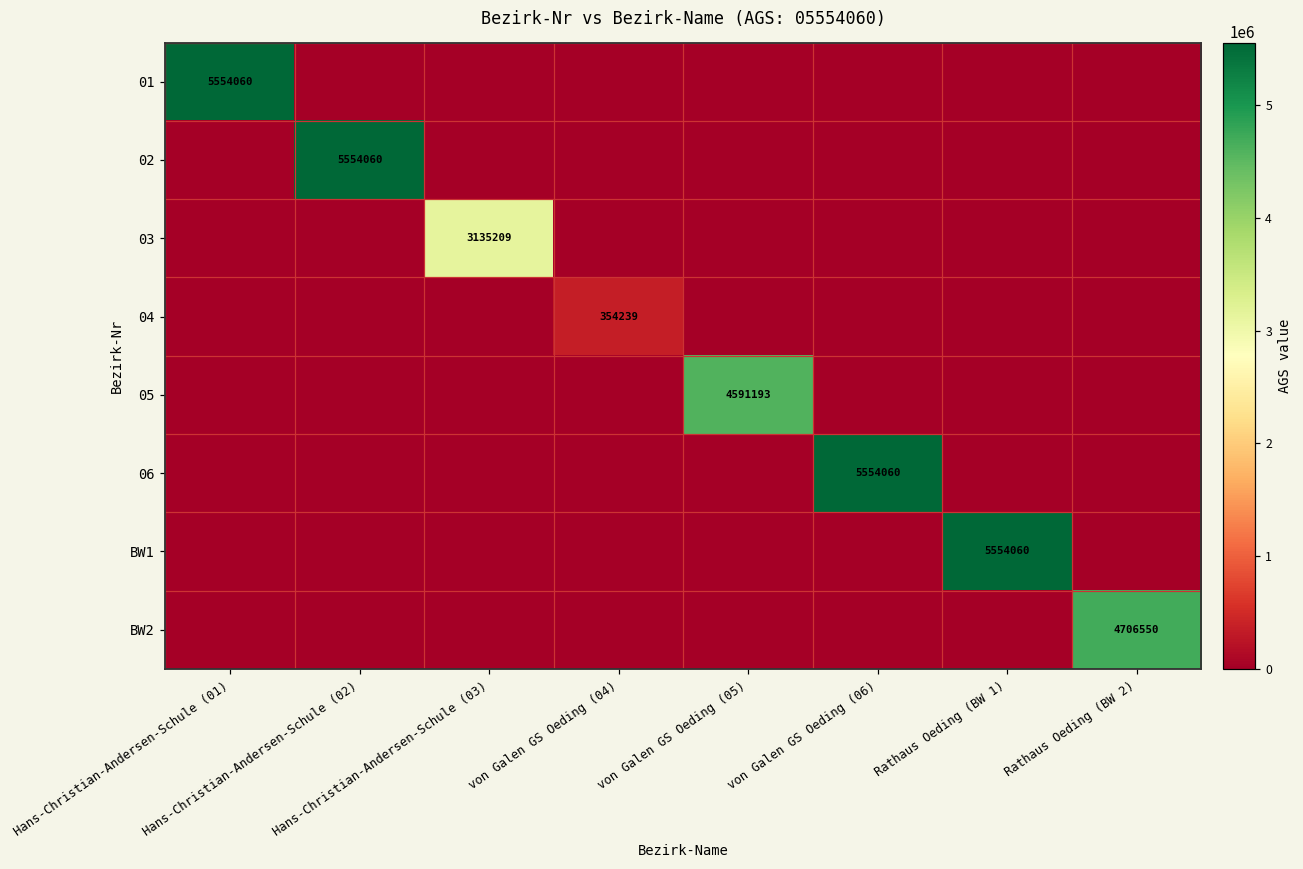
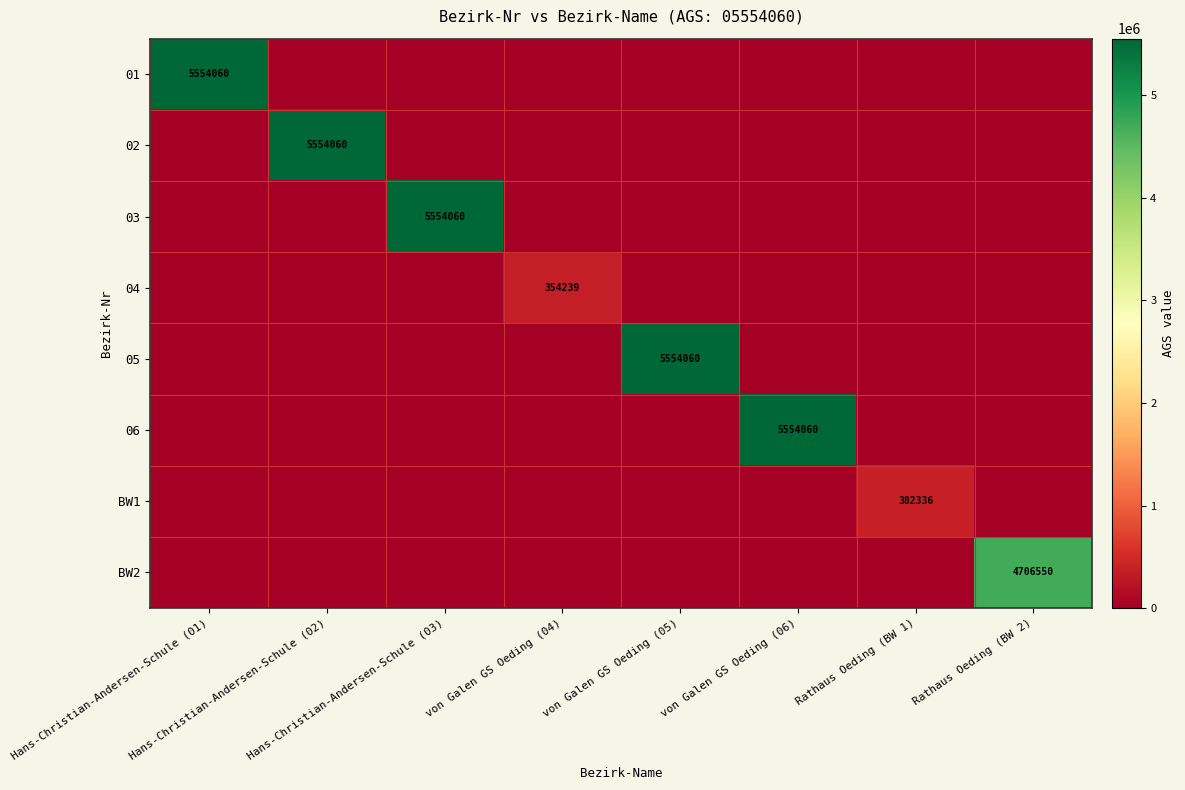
  {
    "01": {
      "Hans-Christian-Andersen-Schule (01)": 5554060
    },
    "02": {
      "Hans-Christian-Andersen-Schule (02)": 5554060
    },
    "03": {
-     "Hans-Christian-Andersen-Schule (03)": 3135209
+     "Hans-Christian-Andersen-Schule (03)": 5554060
    },
    "04": {
      "von Galen GS Oeding (04)": 354239
    },
    "05": {
-     "von Galen GS Oeding (05)": 4591193
+     "von Galen GS Oeding (05)": 5554060
    },
    "06": {
      "von Galen GS Oeding (06)": 5554060
    },
    "BW1": {
-     "Rathaus Oeding (BW 1)": 5554060
+     "Rathaus Oeding (BW 1)": 382336
    },
    "BW2": {
      "Rathaus Oeding (BW 2)": 4706550
    }
  }
